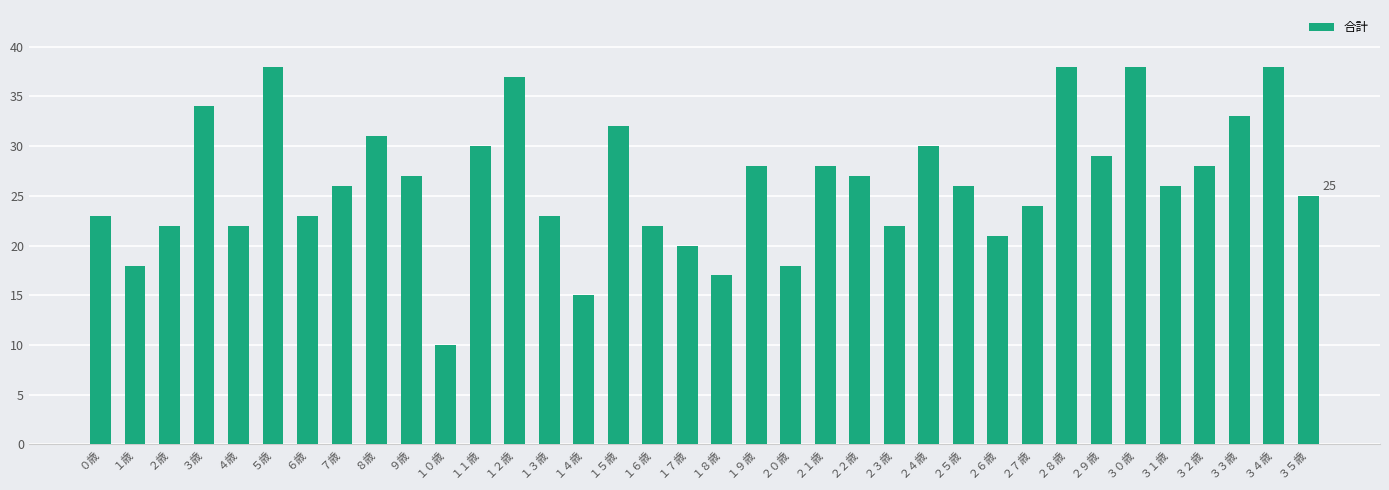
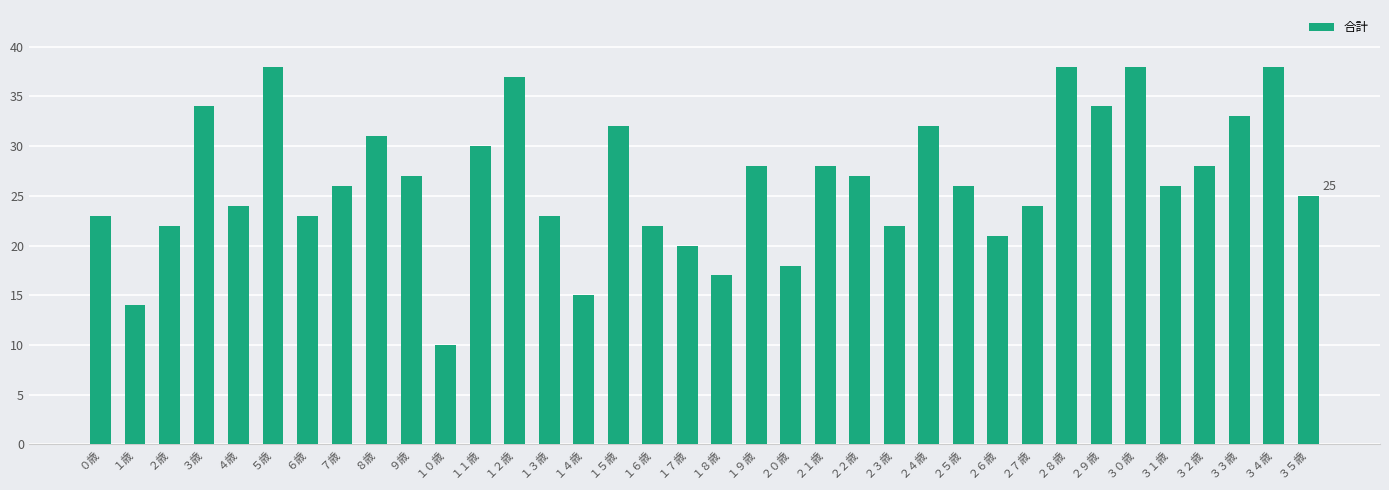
  {
    "０歳": 23,
-   "１歳": 18,
+   "１歳": 14,
    "２歳": 22,
    "３歳": 34,
-   "４歳": 22,
+   "４歳": 24,
    "５歳": 38,
    "６歳": 23,
    "７歳": 26,
    "８歳": 31,
    "９歳": 27,
    "１０歳": 10,
    "１１歳": 30,
    "１２歳": 37,
    "１３歳": 23,
    "１４歳": 15,
    "１５歳": 32,
    "１６歳": 22,
    "１７歳": 20,
    "１８歳": 17,
    "１９歳": 28,
    "２０歳": 18,
    "２１歳": 28,
    "２２歳": 27,
    "２３歳": 22,
-   "２４歳": 30,
+   "２４歳": 32,
    "２５歳": 26,
    "２６歳": 21,
    "２７歳": 24,
    "２８歳": 38,
-   "２９歳": 29,
+   "２９歳": 34,
    "３０歳": 38,
    "３１歳": 26,
    "３２歳": 28,
    "３３歳": 33,
    "３４歳": 38
  }
